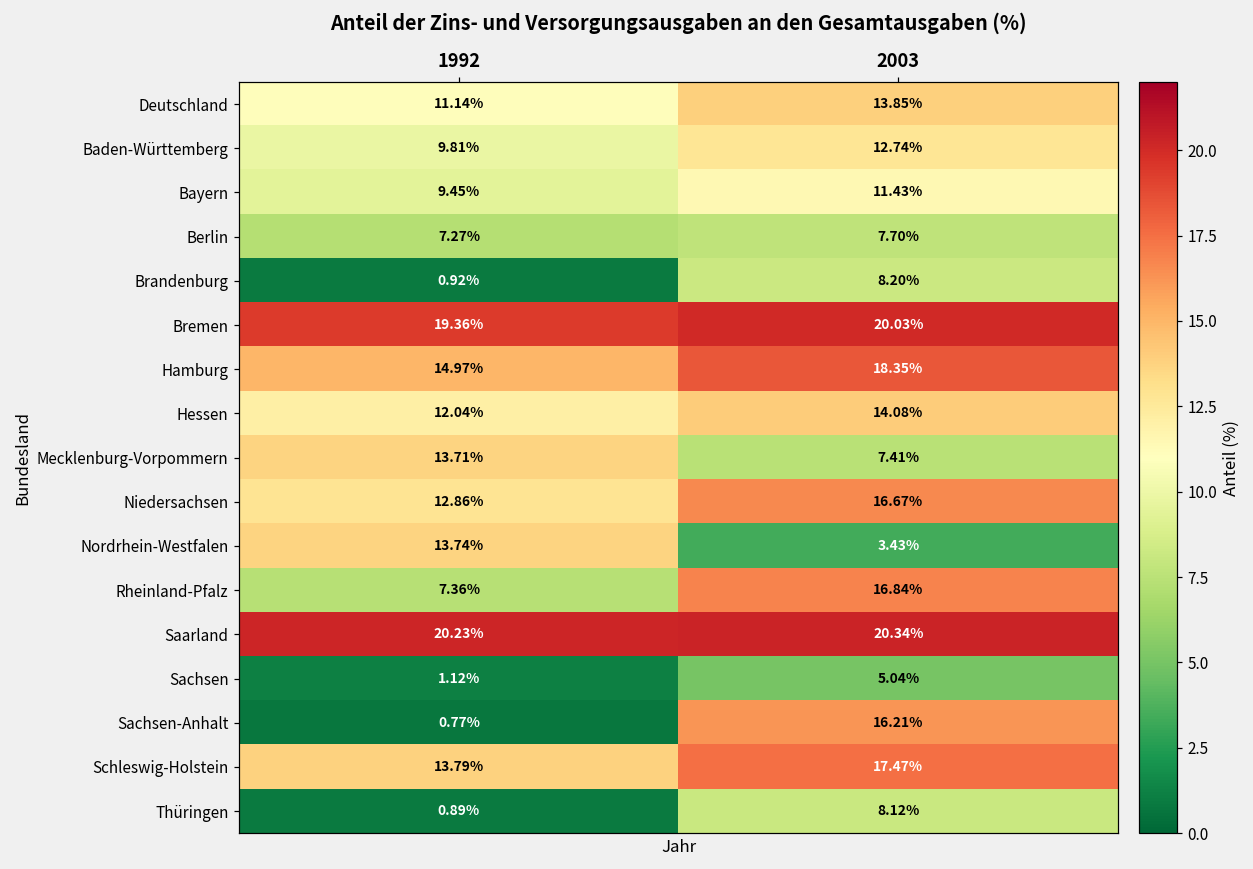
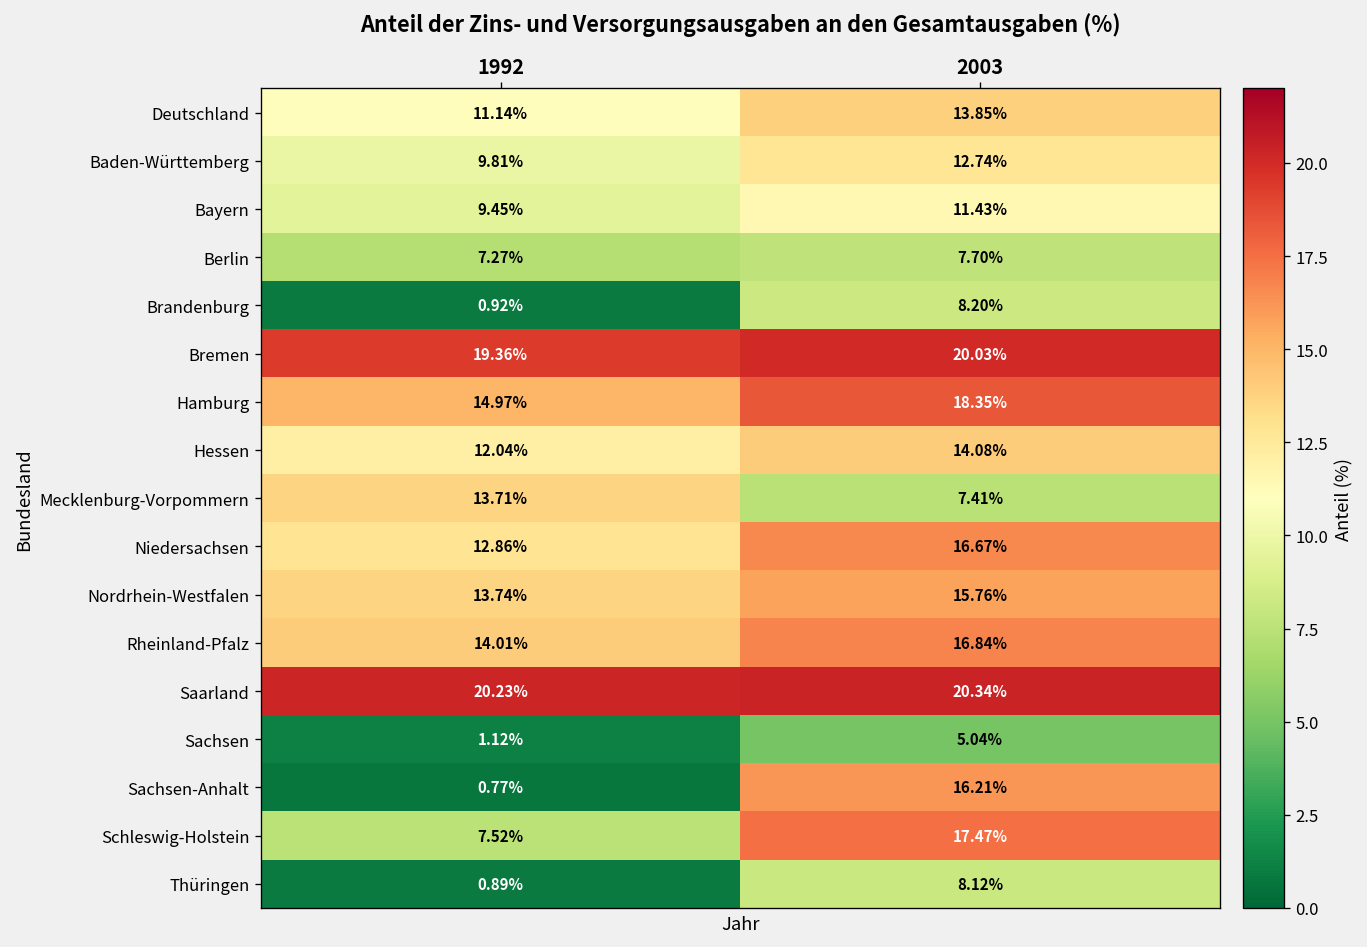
  {
    "Deutschland": {
      "1992": "11.14%",
      "2003": "13.85%"
    },
    "Baden-Württemberg": {
      "1992": "9.81%",
      "2003": "12.74%"
    },
    "Bayern": {
      "1992": "9.45%",
      "2003": "11.43%"
    },
    "Berlin": {
      "1992": "7.27%",
      "2003": "7.70%"
    },
    "Brandenburg": {
      "1992": "0.92%",
      "2003": "8.20%"
    },
    "Bremen": {
      "1992": "19.36%",
      "2003": "20.03%"
    },
    "Hamburg": {
      "1992": "14.97%",
      "2003": "18.35%"
    },
    "Hessen": {
      "1992": "12.04%",
      "2003": "14.08%"
    },
    "Mecklenburg-Vorpommern": {
      "1992": "13.71%",
      "2003": "7.41%"
    },
    "Niedersachsen": {
      "1992": "12.86%",
      "2003": "16.67%"
    },
    "Nordrhein-Westfalen": {
      "1992": "13.74%",
-     "2003": "3.43%"
+     "2003": "15.76%"
    },
    "Rheinland-Pfalz": {
-     "1992": "7.36%",
+     "1992": "14.01%",
      "2003": "16.84%"
    },
    "Saarland": {
      "1992": "20.23%",
      "2003": "20.34%"
    },
    "Sachsen": {
      "1992": "1.12%",
      "2003": "5.04%"
    },
    "Sachsen-Anhalt": {
      "1992": "0.77%",
      "2003": "16.21%"
    },
    "Schleswig-Holstein": {
-     "1992": "13.79%",
+     "1992": "7.52%",
      "2003": "17.47%"
    },
    "Thüringen": {
      "1992": "0.89%",
      "2003": "8.12%"
    }
  }
